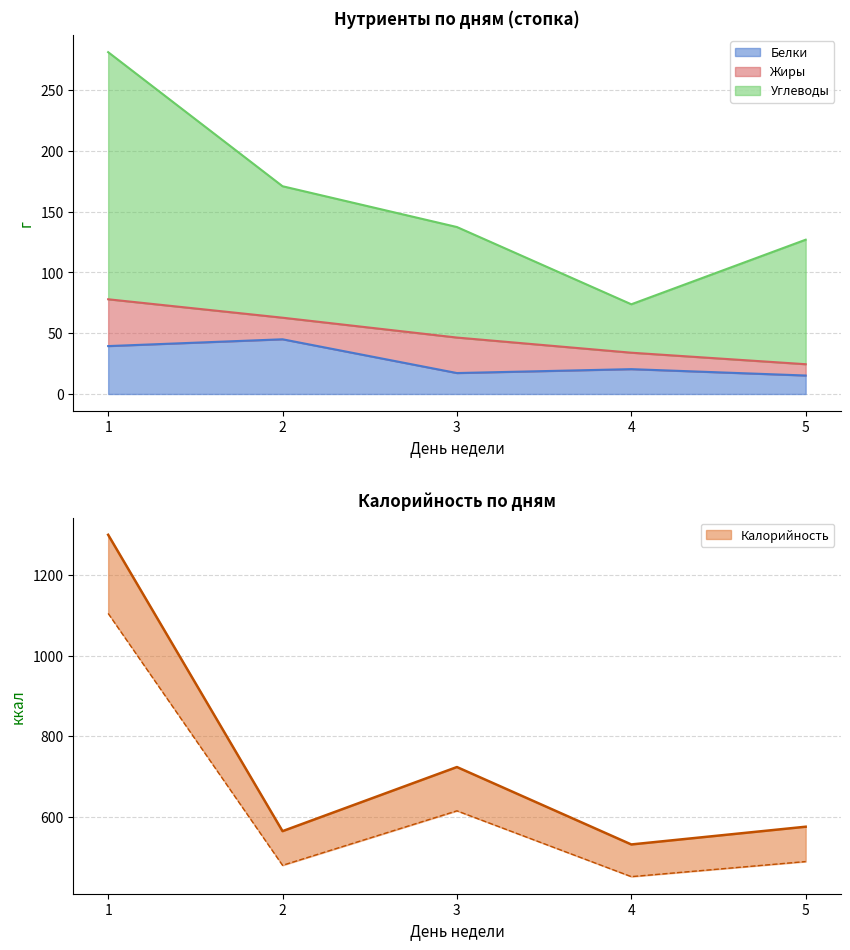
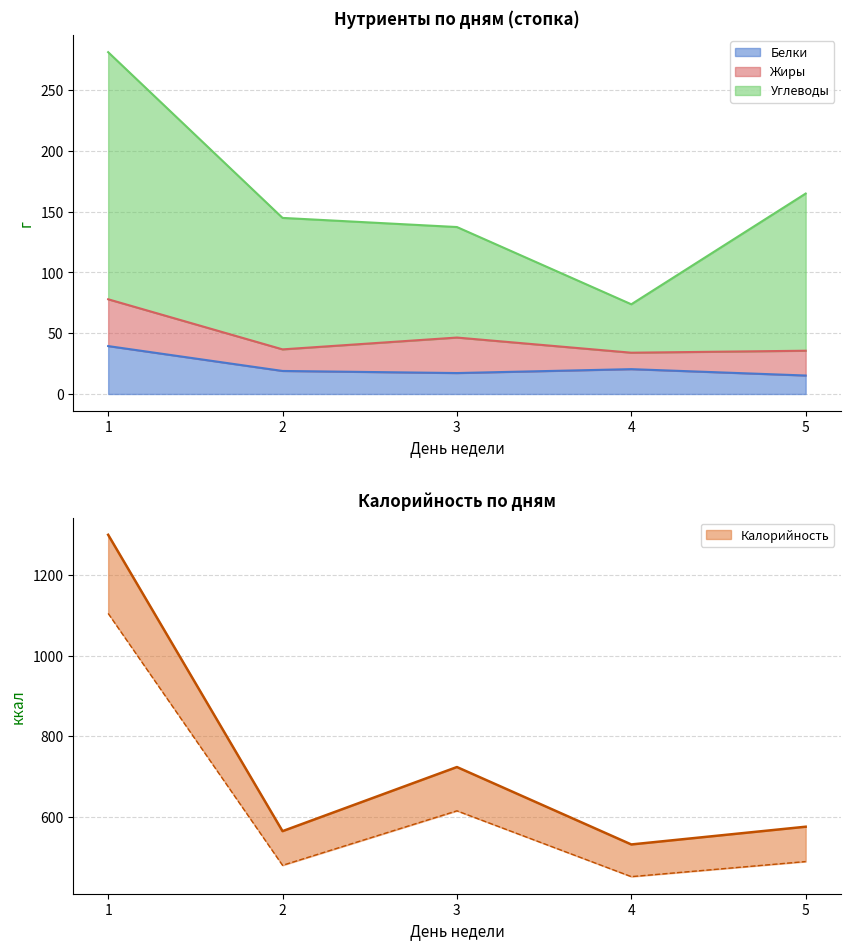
  {
    "Нутриенты по дням (стопка)": {
      "Белки": {
        "1": 39,
-       "2": 45,
+       "2": 19,
        "3": 17,
        "4": 20,
        "5": 15
      },
      "Жиры": {
        "1": 39,
        "2": 18,
        "3": 29,
        "4": 14,
-       "5": 9
+       "5": 20
      },
      "Углеводы": {
        "1": 203,
        "2": 108,
        "3": 91,
        "4": 40,
-       "5": 102
+       "5": 129
      }
    },
    "Калорийность по дням": {
      "Калорийность": {
        "1": 1300,
        "2": 570,
        "3": 720,
        "4": 530,
        "5": 580
      }
    }
  }
